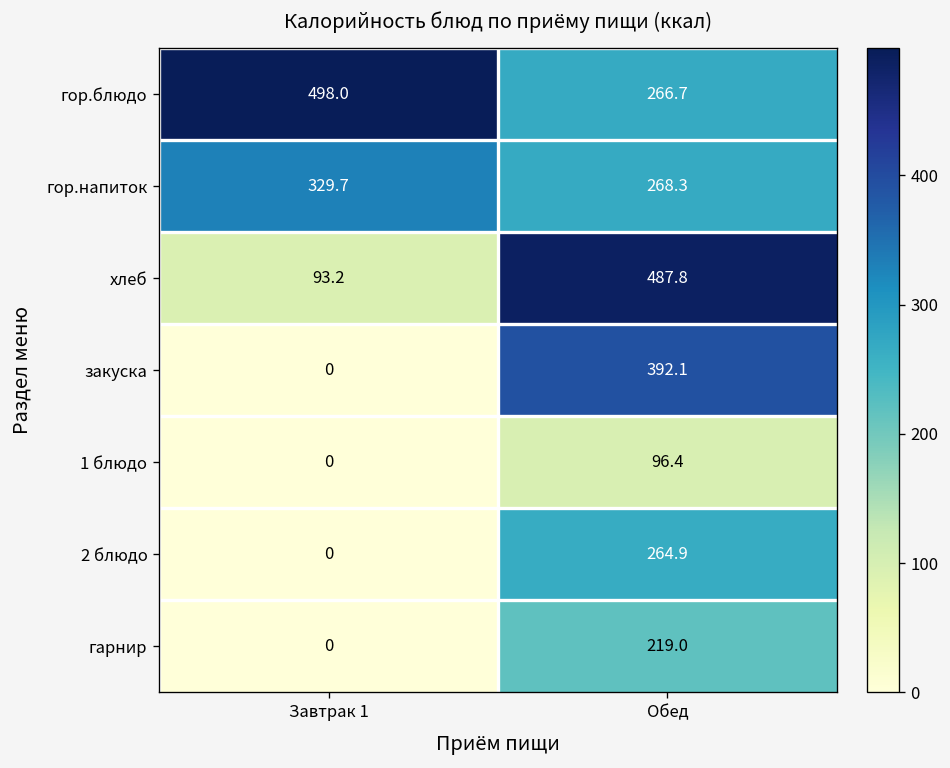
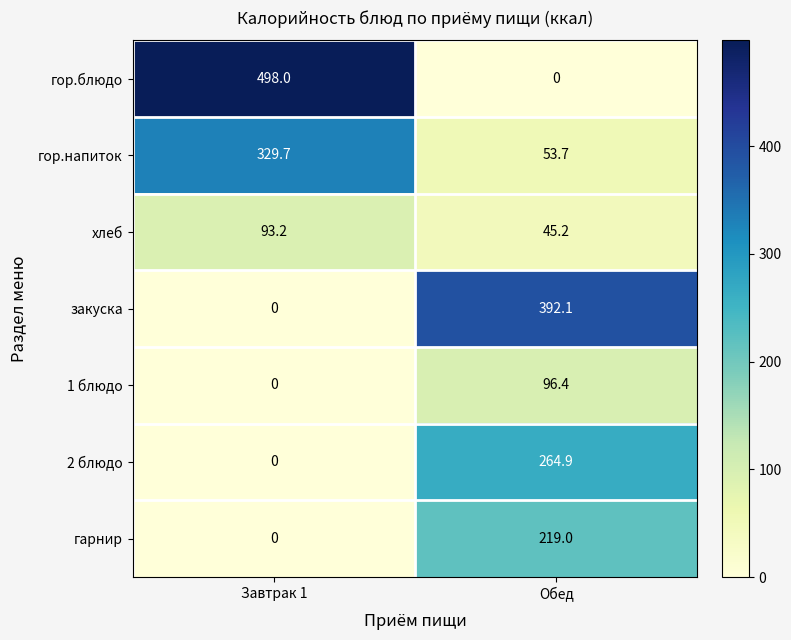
  {
    "гор.блюдо": {
      "Завтрак 1": 498.0,
-     "Обед": 266.7
+     "Обед": 0
    },
    "гор.напиток": {
      "Завтрак 1": 329.7,
-     "Обед": 268.3
+     "Обед": 53.7
    },
    "хлеб": {
      "Завтрак 1": 93.2,
-     "Обед": 487.8
+     "Обед": 45.2
    },
    "закуска": {
      "Завтрак 1": 0,
      "Обед": 392.1
    },
    "1 блюдо": {
      "Завтрак 1": 0,
      "Обед": 96.4
    },
    "2 блюдо": {
      "Завтрак 1": 0,
      "Обед": 264.9
    },
    "гарнир": {
      "Завтрак 1": 0,
      "Обед": 219.0
    }
  }
